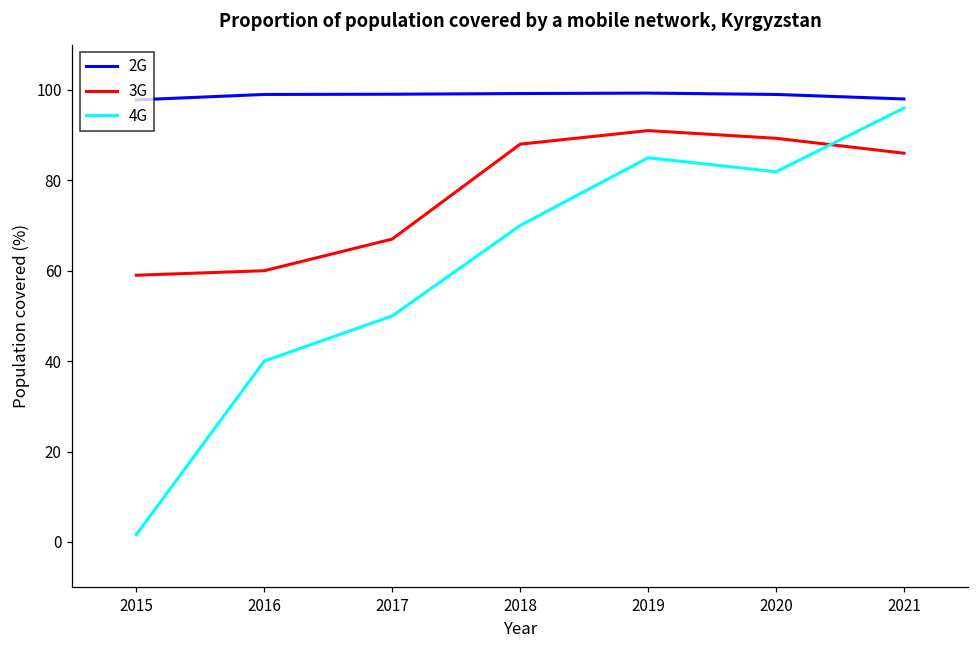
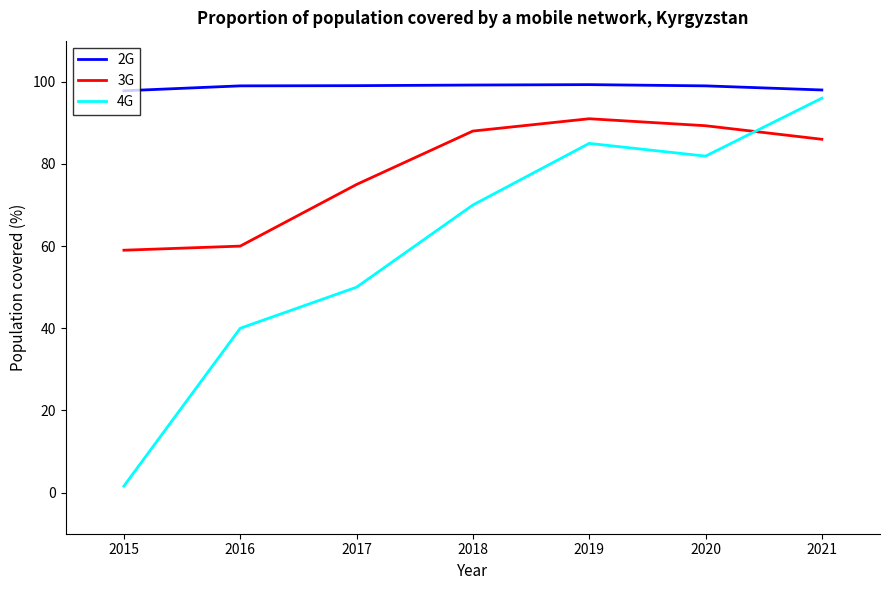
  {
    "2G": {
      "2016": 99,
      "2017": 99,
      "2018": 99,
      "2019": 99,
      "2020": 99,
      "2021": 98
    },
    "3G": {
      "2015": 59,
      "2016": 60,
-     "2017": 67,
+     "2017": 75,
      "2018": 88,
      "2019": 91,
      "2020": 89,
      "2021": 86
    },
    "4G": {
      "2015": 2,
      "2016": 40,
      "2017": 50,
      "2018": 70,
      "2019": 85,
      "2020": 82,
      "2021": 96
    }
  }
